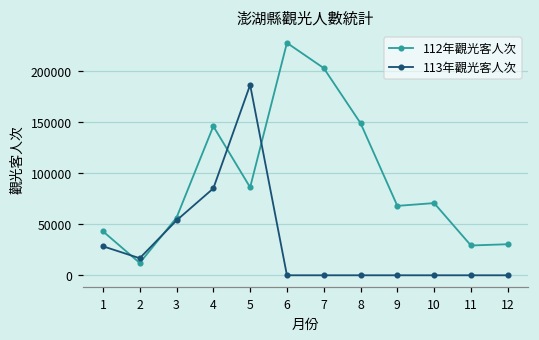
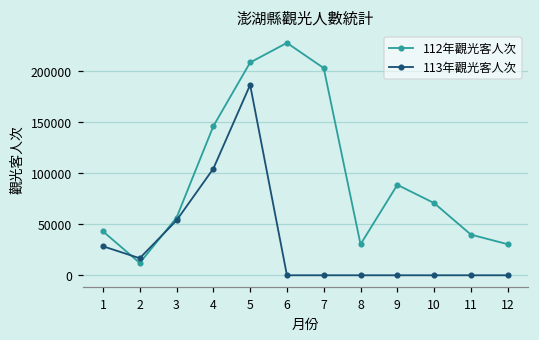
  {
    "112年觀光客人次": {
      "1": 40000,
      "2": 10000,
      "4": 150000,
-     "5": 90000,
+     "5": 210000,
      "6": 230000,
      "7": 200000,
-     "8": 150000,
-     "9": 70000,
+     "8": 30000,
+     "9": 90000,
      "10": 70000,
-     "11": 30000,
+     "11": 40000,
      "12": 30000
    },
    "113年觀光客人次": {
      "1": 30000,
      "2": 20000,
-     "4": 90000,
+     "4": 100000,
      "5": 190000,
      "6": 0,
      "7": 0,
      "8": 0,
      "9": 0,
      "10": 0,
      "11": 0,
      "12": 0
    }
  }
